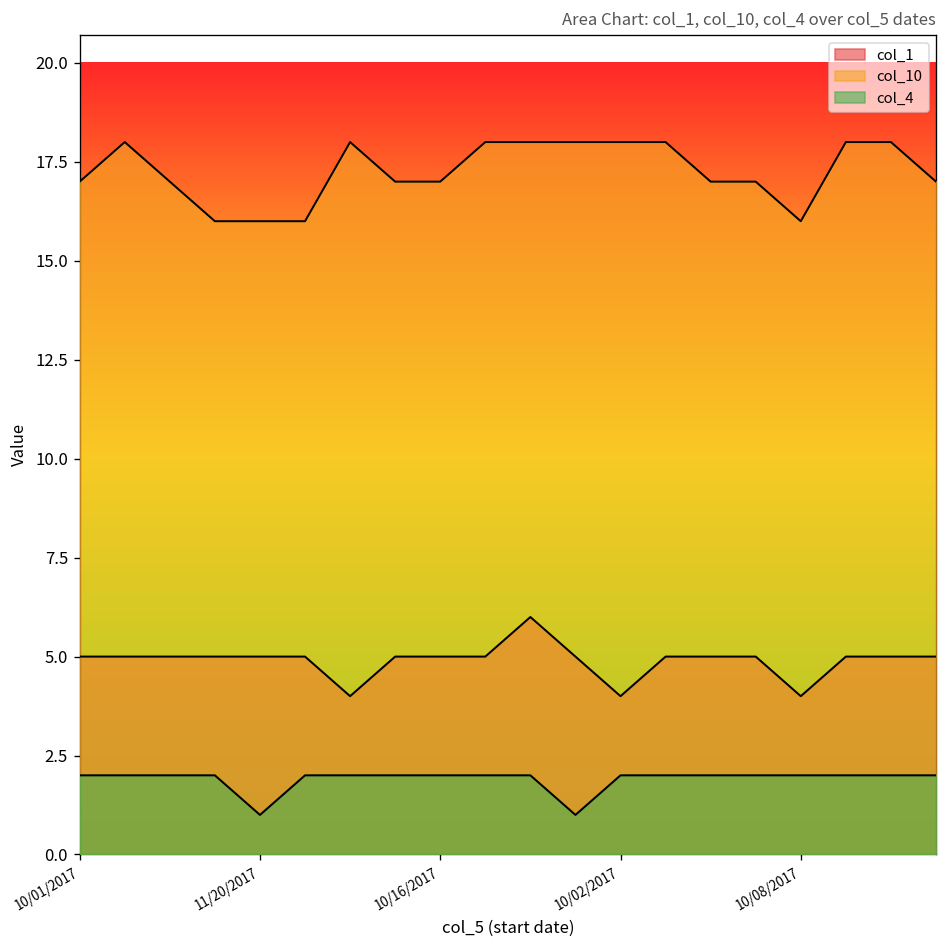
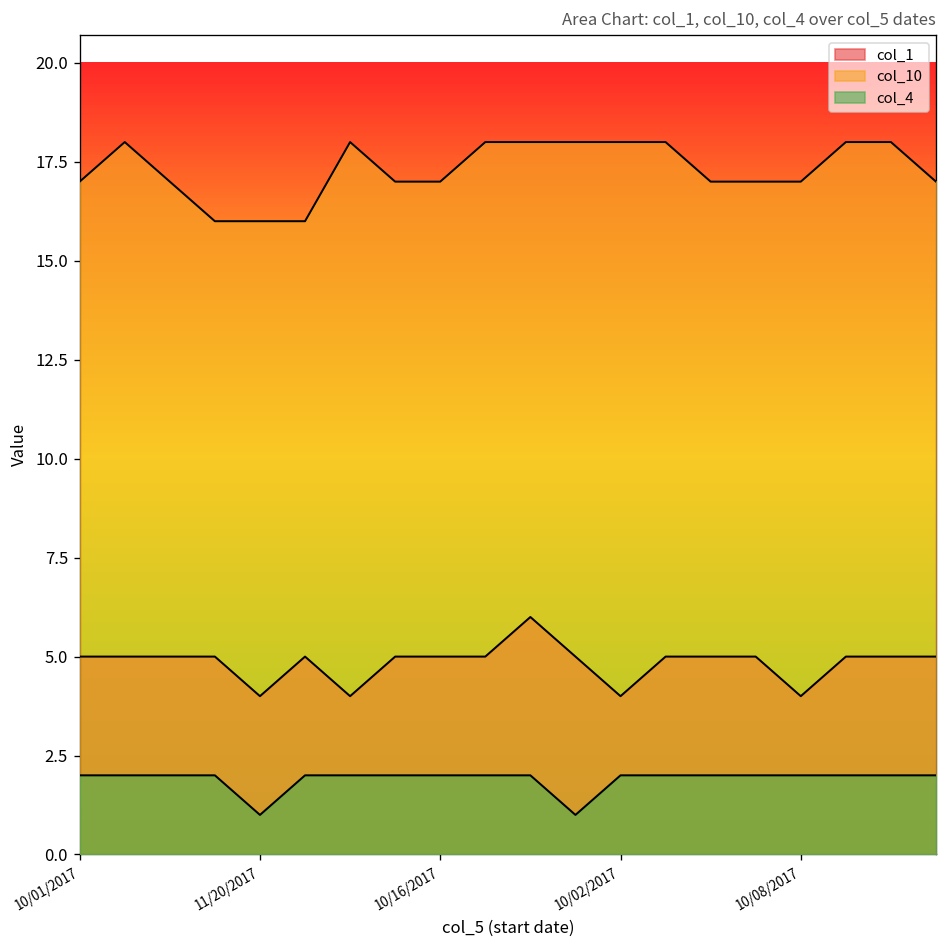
  {
    "col_1": {
-     "11/20/2017": 5,
+     "11/20/2017": 4,
      "10/08/2017": 4
    },
    "col_10": {
      "11/20/2017": 16,
-     "10/08/2017": 16
+     "10/08/2017": 17
    },
    "col_4": {
      "11/20/2017": 1,
      "10/08/2017": 2
    }
  }
